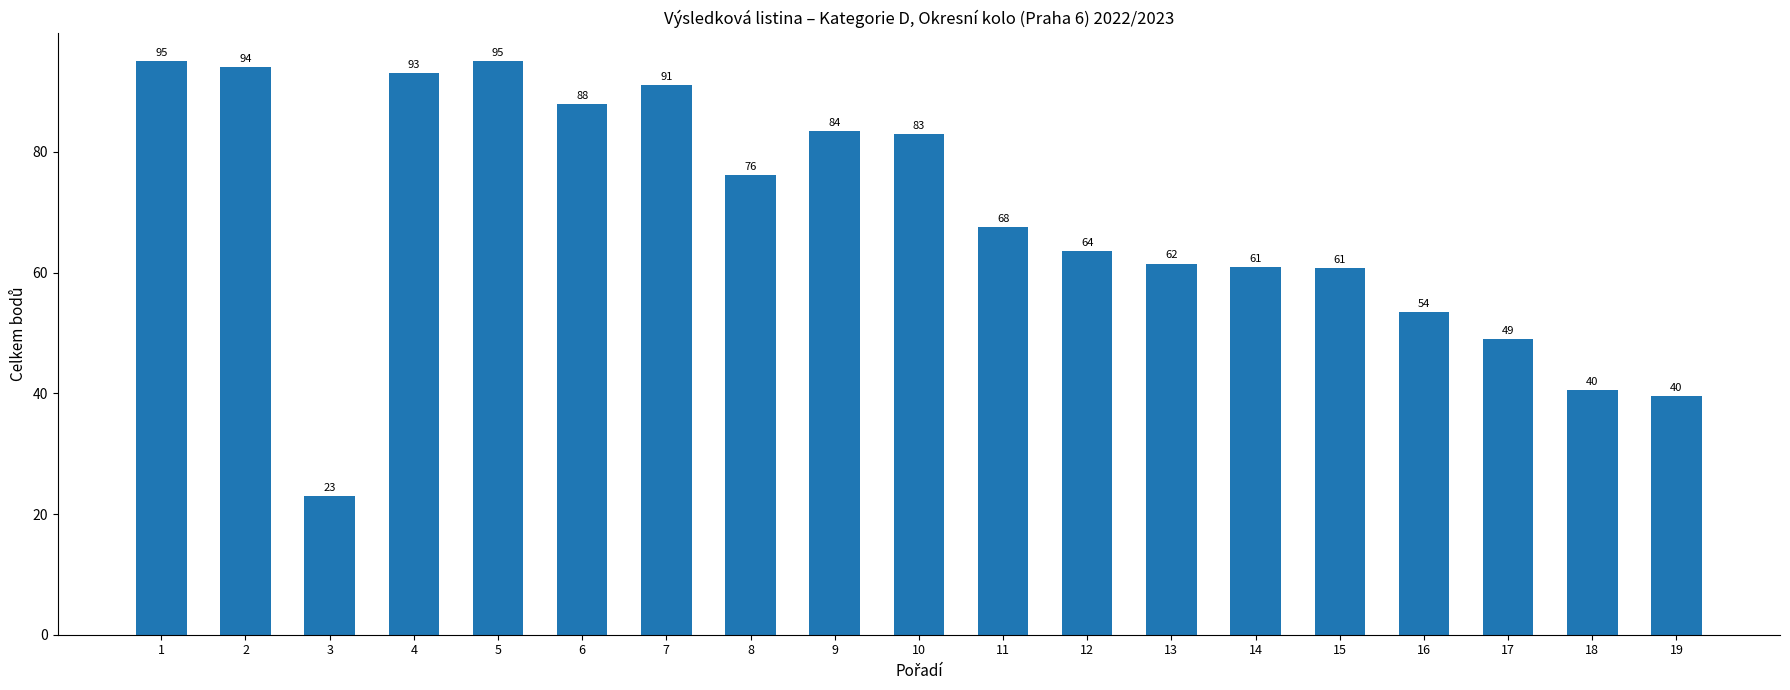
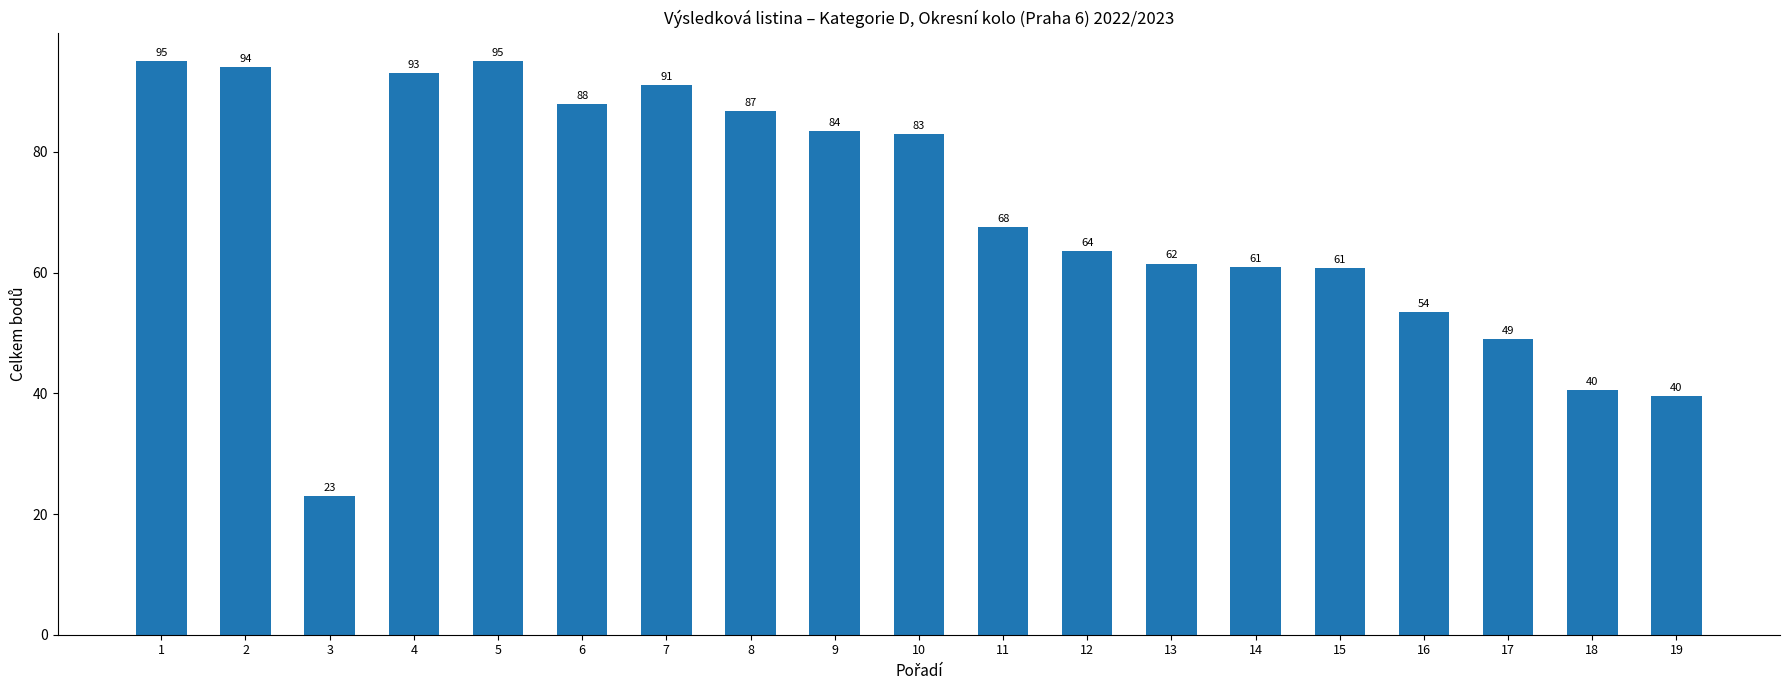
  {
    "1": 95,
    "2": 94,
    "3": 23,
    "4": 93,
    "5": 95,
    "6": 88,
    "7": 91,
-   "8": 76,
+   "8": 87,
    "9": 84,
    "10": 83,
    "11": 68,
    "12": 64,
    "13": 62,
    "14": 61,
    "15": 61,
    "16": 54,
    "17": 49,
    "18": 40,
    "19": 40
  }
